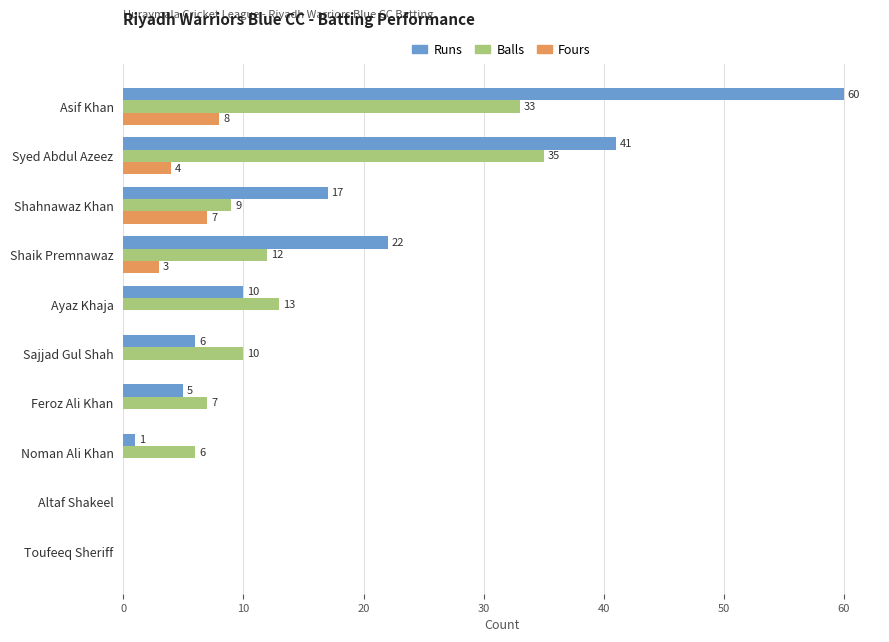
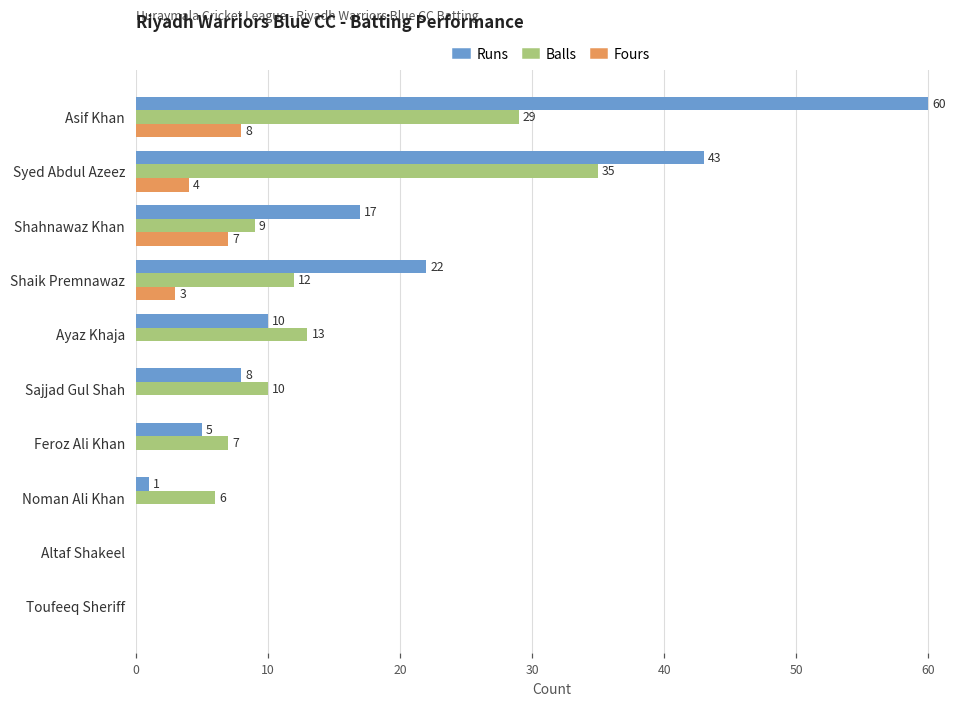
  {
    "Runs": {
      "Asif Khan": 60,
-     "Syed Abdul Azeez": 41,
+     "Syed Abdul Azeez": 43,
      "Shahnawaz Khan": 17,
      "Shaik Premnawaz": 22,
      "Ayaz Khaja": 10,
-     "Sajjad Gul Shah": 6,
+     "Sajjad Gul Shah": 8,
      "Feroz Ali Khan": 5,
      "Noman Ali Khan": 1
    },
    "Balls": {
-     "Asif Khan": 33,
+     "Asif Khan": 29,
      "Syed Abdul Azeez": 35,
      "Shahnawaz Khan": 9,
      "Shaik Premnawaz": 12,
      "Ayaz Khaja": 13,
      "Sajjad Gul Shah": 10,
      "Feroz Ali Khan": 7,
      "Noman Ali Khan": 6
    },
    "Fours": {
      "Asif Khan": 8,
      "Syed Abdul Azeez": 4,
      "Shahnawaz Khan": 7,
      "Shaik Premnawaz": 3
    }
  }
